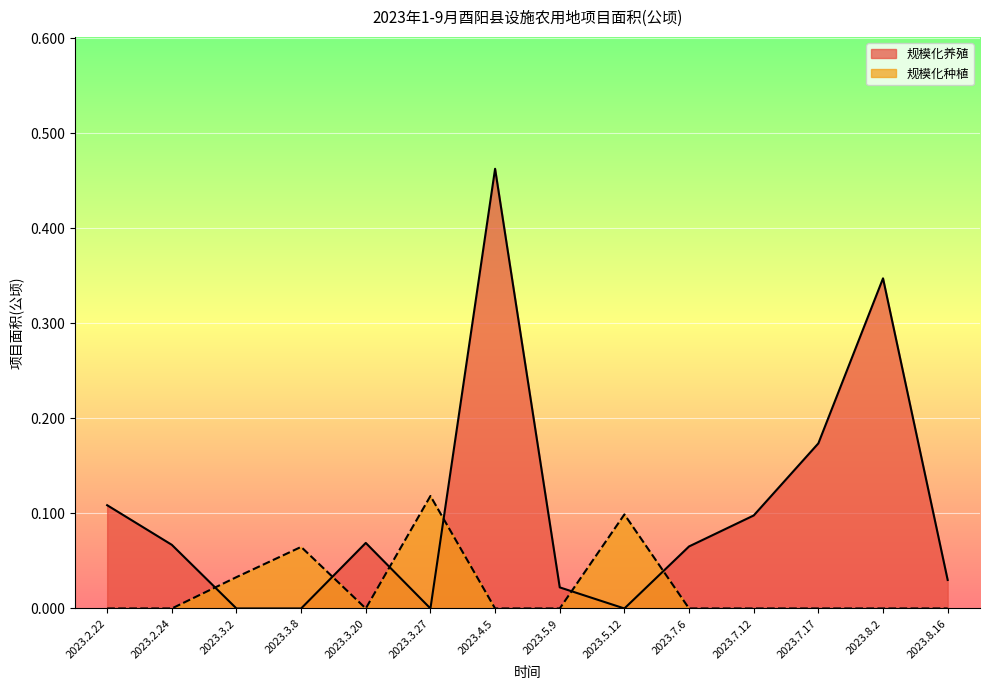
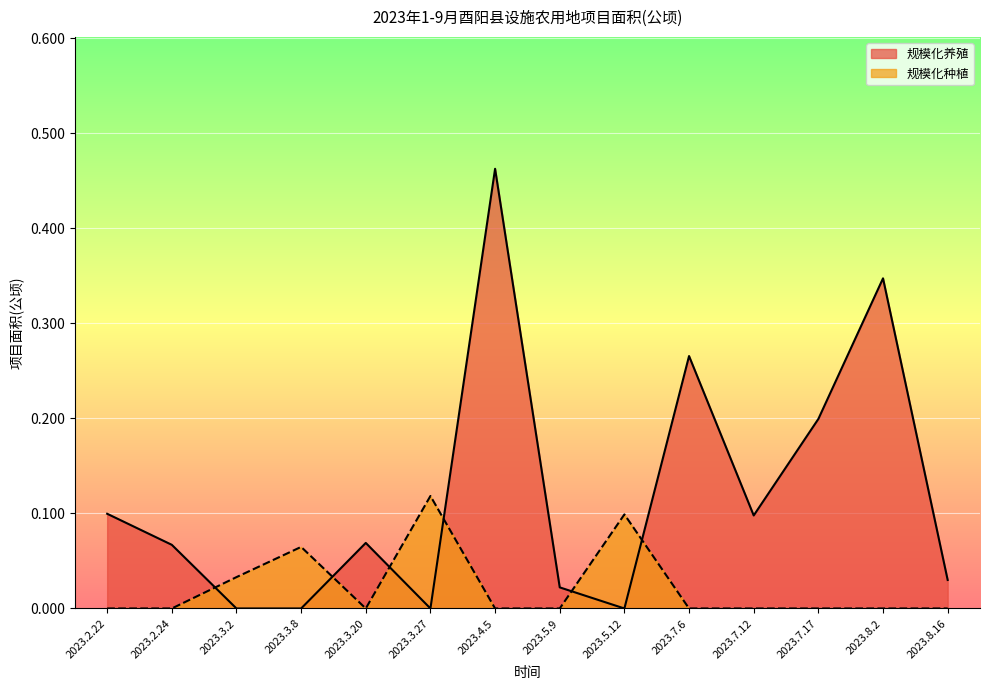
  {
    "规模化养殖": {
-     "2023.2.22": 0.11,
+     "2023.2.22": 0.10,
      "2023.2.24": 0.07,
      "2023.3.2": 0.00,
      "2023.3.8": 0.00,
      "2023.3.20": 0.07,
      "2023.3.27": 0.00,
      "2023.4.5": 0.46,
      "2023.5.9": 0.02,
      "2023.5.12": 0.00,
-     "2023.7.6": 0.07,
+     "2023.7.6": 0.27,
      "2023.7.12": 0.10,
-     "2023.7.17": 0.17,
+     "2023.7.17": 0.20,
      "2023.8.2": 0.35,
      "2023.8.16": 0.03
    },
    "规模化种植": {
      "2023.2.22": 0.00,
      "2023.2.24": 0.00,
      "2023.3.2": 0.03,
      "2023.3.8": 0.06,
      "2023.3.20": 0.00,
      "2023.3.27": 0.12,
      "2023.4.5": 0.00,
      "2023.5.9": 0.00,
      "2023.5.12": 0.10,
      "2023.7.6": 0.00,
      "2023.7.12": 0.00,
      "2023.7.17": 0.00,
      "2023.8.2": 0.00,
      "2023.8.16": 0.00
    }
  }
